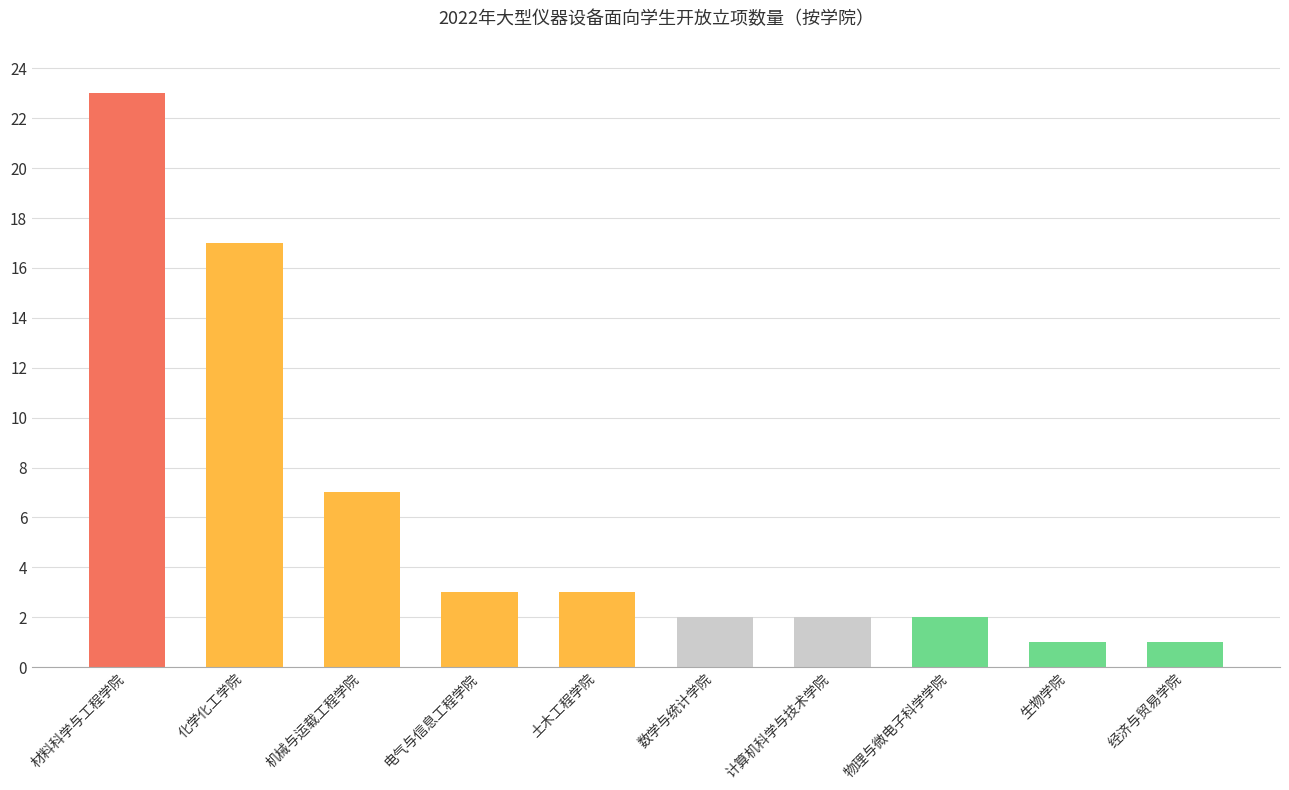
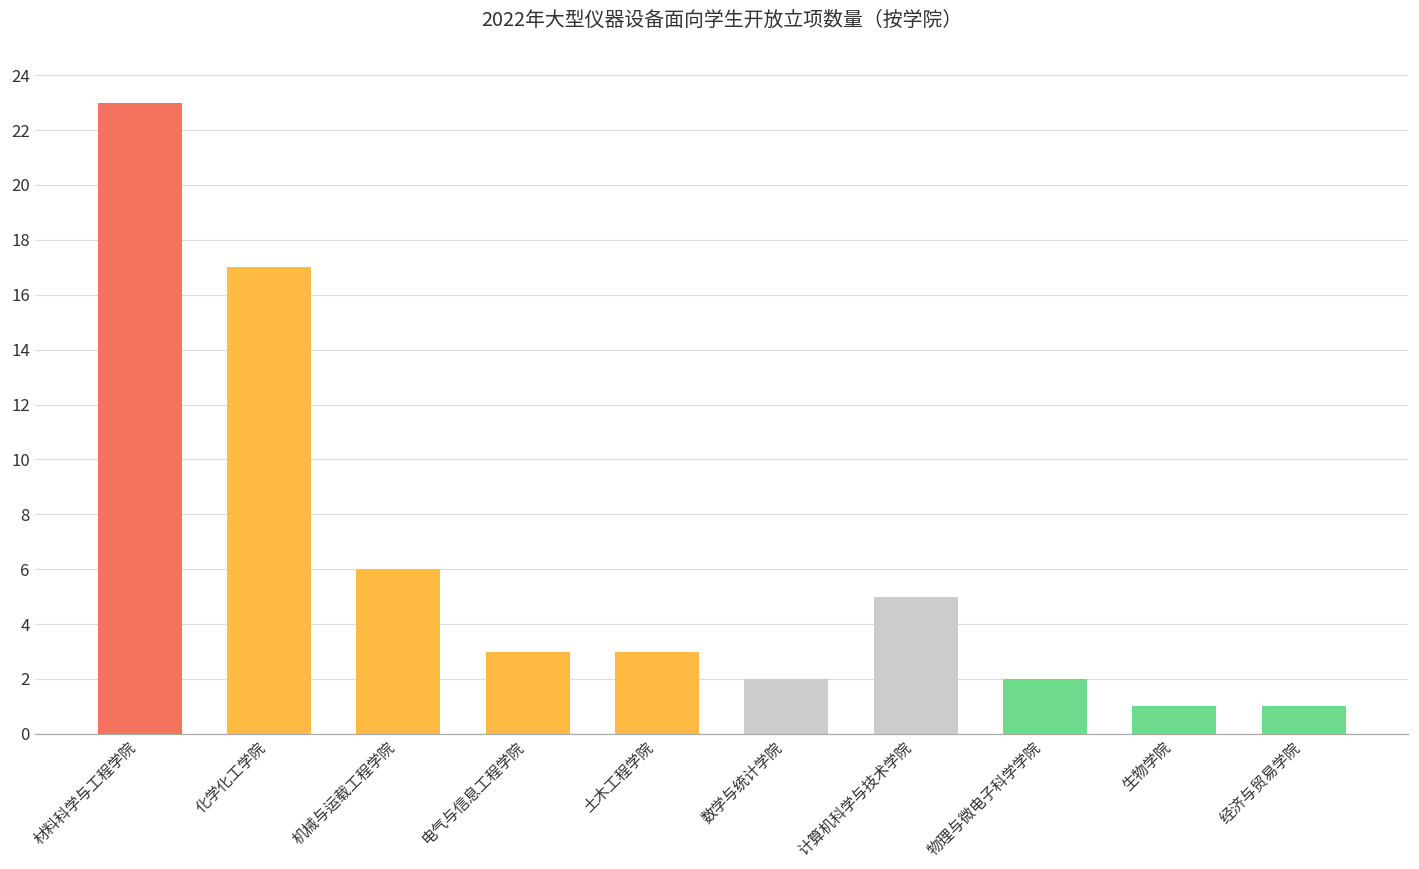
  {
    "材料科学与工程学院": 23,
    "化学化工学院": 17,
-   "机械与运载工程学院": 7,
+   "机械与运载工程学院": 6,
    "电气与信息工程学院": 3,
    "土木工程学院": 3,
    "数学与统计学院": 2,
-   "计算机科学与技术学院": 2,
+   "计算机科学与技术学院": 5,
    "物理与微电子科学学院": 2,
    "生物学院": 1,
    "经济与贸易学院": 1
  }
